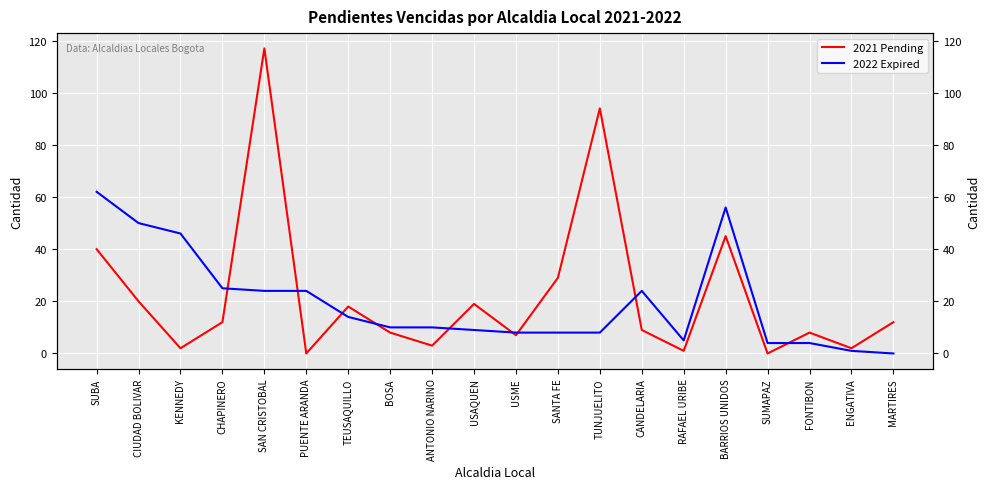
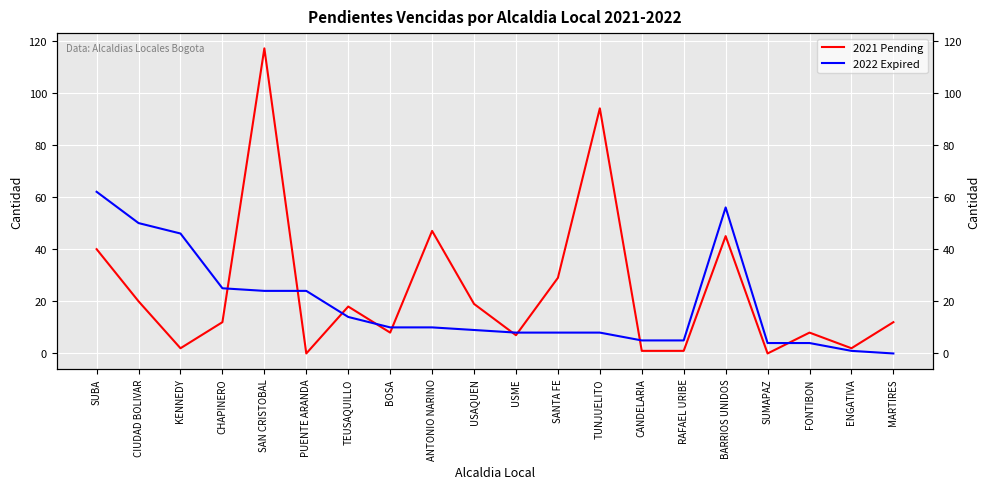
  {
    "2021 Pending": {
      "SUBA": 40,
      "CIUDAD BOLIVAR": 20,
      "KENNEDY": 2,
      "CHAPINERO": 12,
      "SAN CRISTOBAL": 117,
      "PUENTE ARANDA": 0,
      "TEUSAQUILLO": 18,
      "BOSA": 8,
-     "ANTONIO NARINO": 3,
+     "ANTONIO NARINO": 47,
      "USAQUEN": 19,
      "USME": 7,
      "SANTA FE": 29,
      "TUNJUELITO": 94,
-     "CANDELARIA": 9,
+     "CANDELARIA": 1,
      "RAFAEL URIBE": 1,
      "BARRIOS UNIDOS": 45,
      "SUMAPAZ": 0,
      "FONTIBON": 8,
      "ENGATIVA": 2,
      "MARTIRES": 12
    },
    "2022 Expired": {
      "SUBA": 62,
      "CIUDAD BOLIVAR": 50,
      "KENNEDY": 46,
      "CHAPINERO": 25,
      "SAN CRISTOBAL": 24,
      "PUENTE ARANDA": 24,
      "TEUSAQUILLO": 14,
      "BOSA": 10,
      "ANTONIO NARINO": 10,
      "USAQUEN": 9,
      "USME": 8,
      "SANTA FE": 8,
      "TUNJUELITO": 8,
-     "CANDELARIA": 24,
+     "CANDELARIA": 5,
      "RAFAEL URIBE": 5,
      "BARRIOS UNIDOS": 56,
      "SUMAPAZ": 4,
      "FONTIBON": 4,
      "ENGATIVA": 1,
      "MARTIRES": 0
    }
  }
